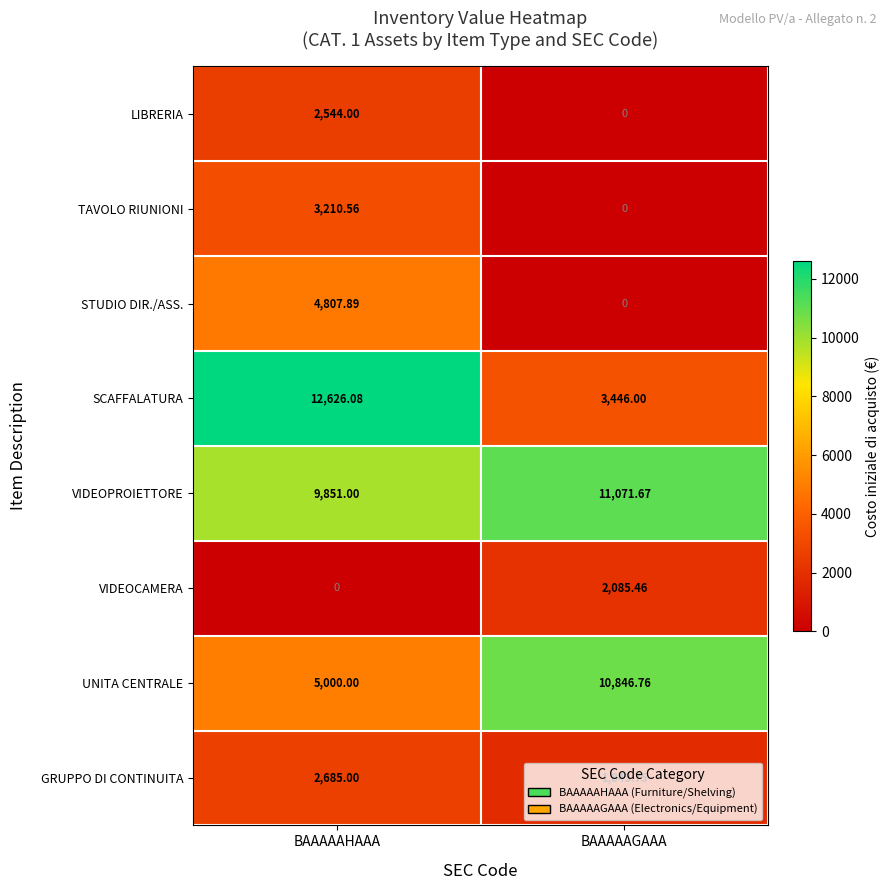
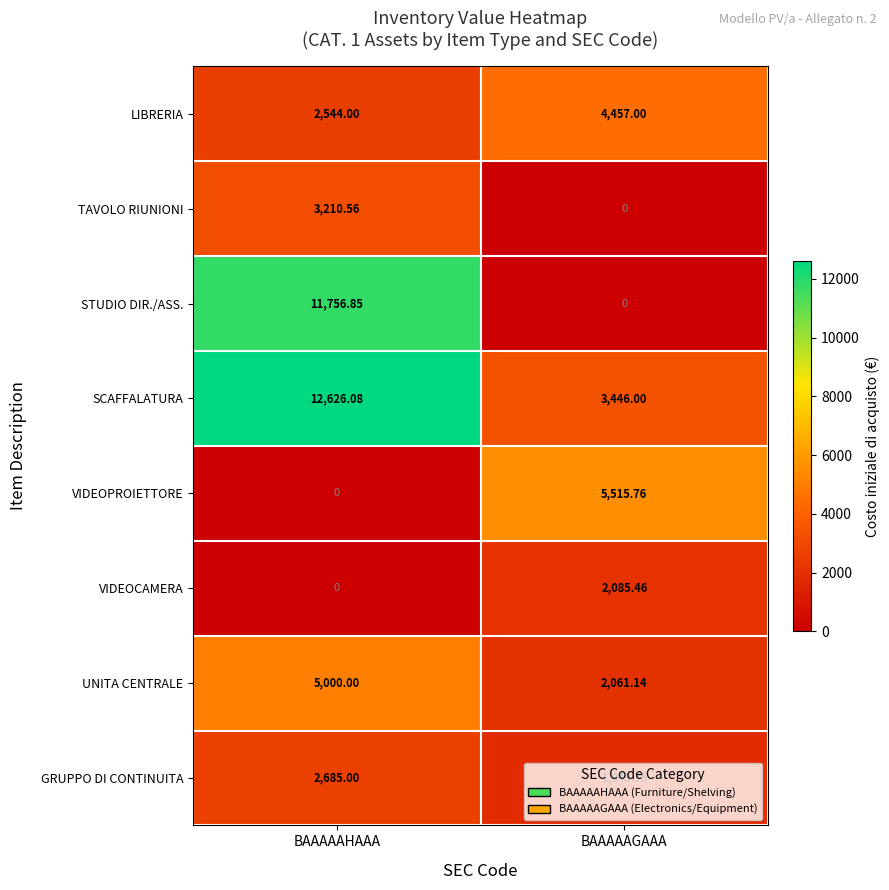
  {
    "LIBRERIA": {
      "BAAAAAHAAA": "2,544.00",
-     "BAAAAAGAAA": "0"
+     "BAAAAAGAAA": "4,457.00"
    },
    "TAVOLO RIUNIONI": {
      "BAAAAAHAAA": "3,210.56",
      "BAAAAAGAAA": "0"
    },
    "STUDIO DIR./ASS.": {
-     "BAAAAAHAAA": "4,807.89",
+     "BAAAAAHAAA": "11,756.85",
      "BAAAAAGAAA": "0"
    },
    "SCAFFALATURA": {
      "BAAAAAHAAA": "12,626.08",
      "BAAAAAGAAA": "3,446.00"
    },
    "VIDEOPROIETTORE": {
-     "BAAAAAHAAA": "9,851.00",
-     "BAAAAAGAAA": "11,071.67"
+     "BAAAAAHAAA": "0",
+     "BAAAAAGAAA": "5,515.76"
    },
    "VIDEOCAMERA": {
      "BAAAAAHAAA": "0",
      "BAAAAAGAAA": "2,085.46"
    },
    "UNITA CENTRALE": {
      "BAAAAAHAAA": "5,000.00",
-     "BAAAAAGAAA": "10,846.76"
+     "BAAAAAGAAA": "2,061.14"
    },
    "GRUPPO DI CONTINUITA": {
      "BAAAAAHAAA": "2,685.00"
    }
  }
